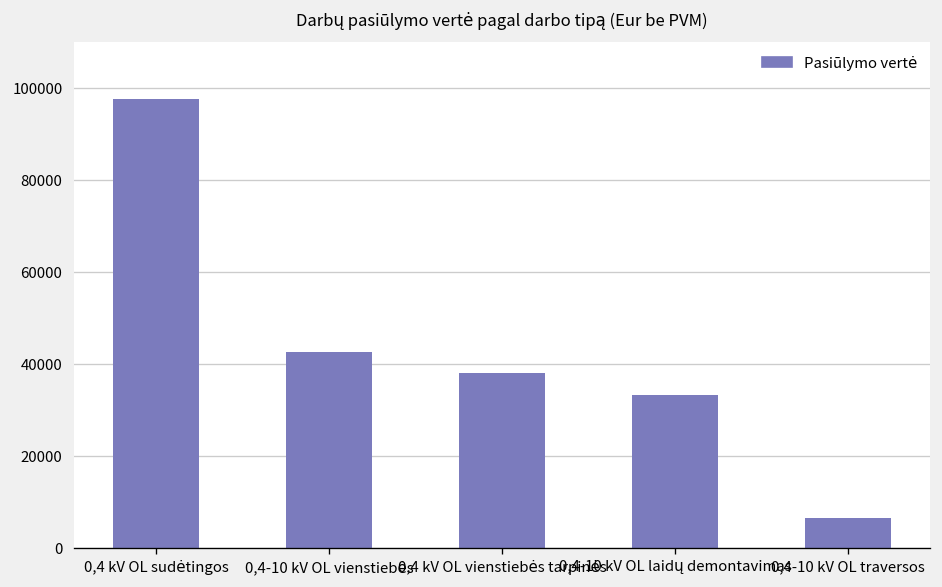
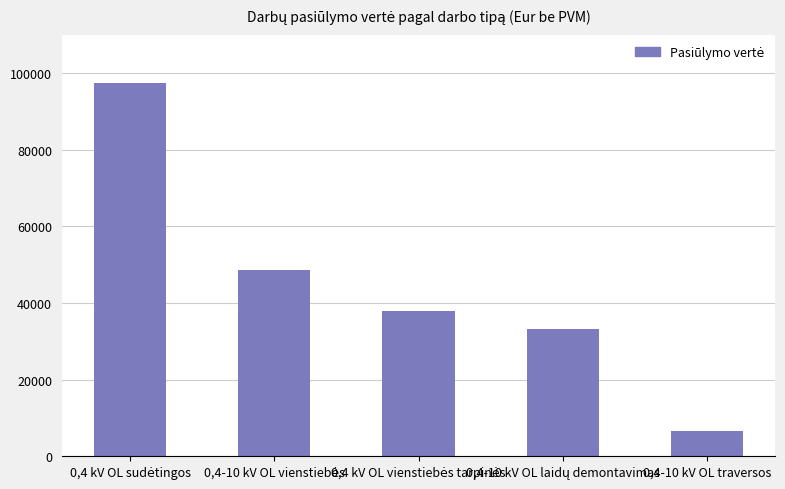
  {
    "0,4 kV OL sudėtingos": 98000,
-   "0,4-10 kV OL vienstiebės": 43000,
+   "0,4-10 kV OL vienstiebės": 49000,
    "0,4-10 kV OL traversos": 6000
  }
